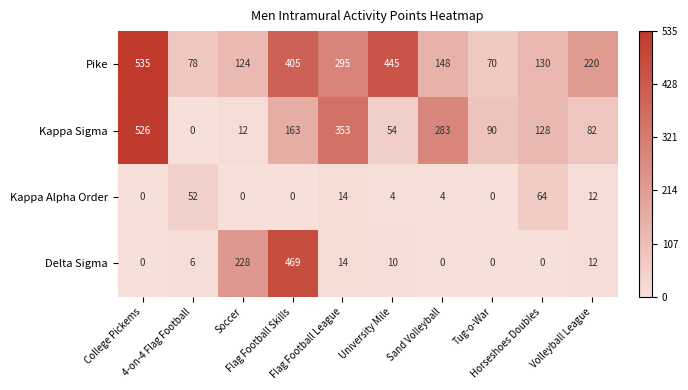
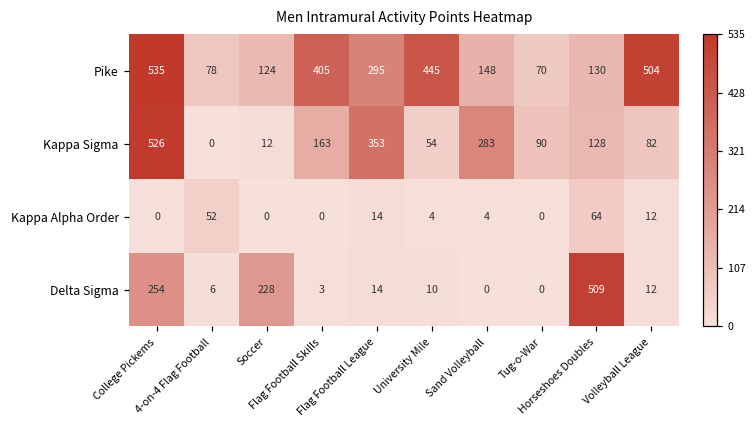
  {
    "Pike": {
      "College Pickems": 535,
      "4-on-4 Flag Football": 78,
      "Soccer": 124,
      "Flag Football Skills": 405,
      "Flag Football League": 295,
      "University Mile": 445,
      "Sand Volleyball": 148,
      "Tug-o-War": 70,
      "Horseshoes Doubles": 130,
-     "Volleyball League": 220
+     "Volleyball League": 504
    },
    "Kappa Sigma": {
      "College Pickems": 526,
      "4-on-4 Flag Football": 0,
      "Soccer": 12,
      "Flag Football Skills": 163,
      "Flag Football League": 353,
      "University Mile": 54,
      "Sand Volleyball": 283,
      "Tug-o-War": 90,
      "Horseshoes Doubles": 128,
      "Volleyball League": 82
    },
    "Kappa Alpha Order": {
      "College Pickems": 0,
      "4-on-4 Flag Football": 52,
      "Soccer": 0,
      "Flag Football Skills": 0,
      "Flag Football League": 14,
      "University Mile": 4,
      "Sand Volleyball": 4,
      "Tug-o-War": 0,
      "Horseshoes Doubles": 64,
      "Volleyball League": 12
    },
    "Delta Sigma": {
-     "College Pickems": 0,
+     "College Pickems": 254,
      "4-on-4 Flag Football": 6,
      "Soccer": 228,
-     "Flag Football Skills": 469,
+     "Flag Football Skills": 3,
      "Flag Football League": 14,
      "University Mile": 10,
      "Sand Volleyball": 0,
      "Tug-o-War": 0,
-     "Horseshoes Doubles": 0,
+     "Horseshoes Doubles": 509,
      "Volleyball League": 12
    }
  }
